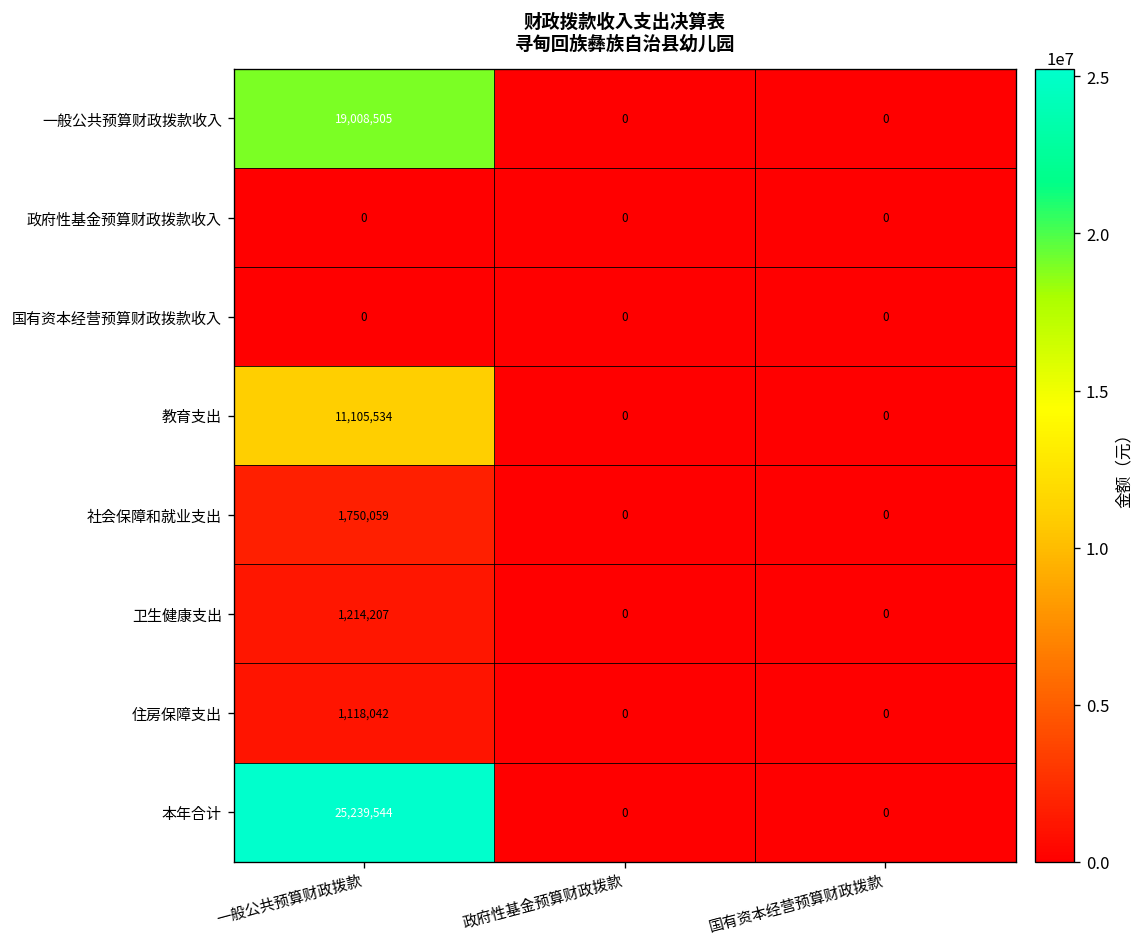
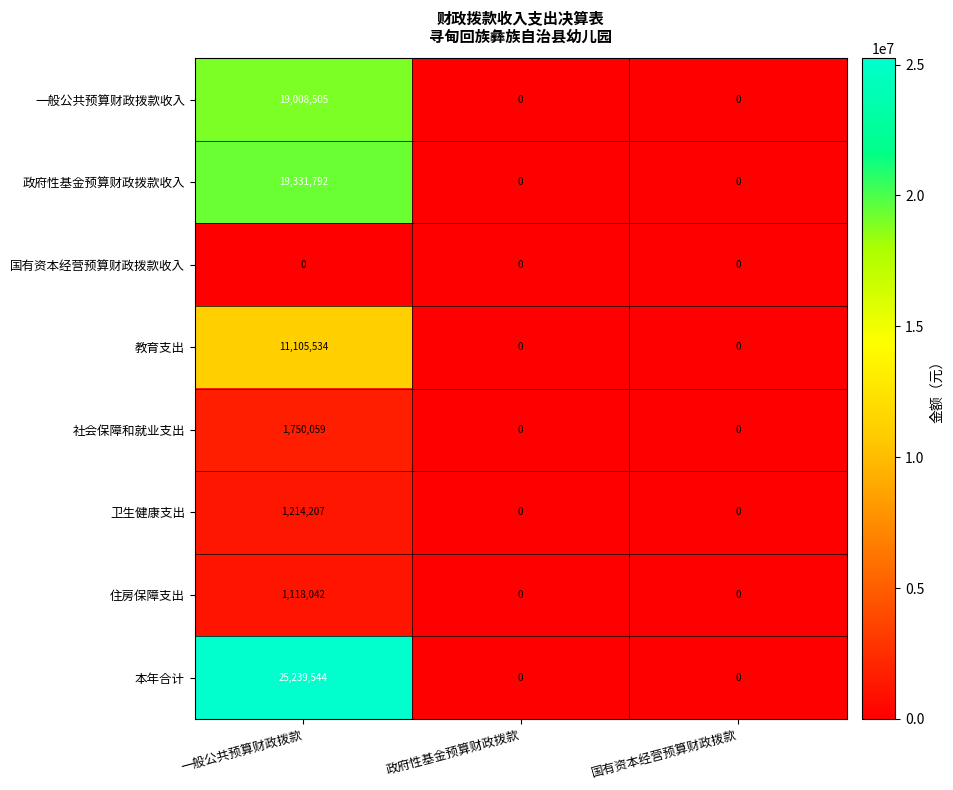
  {
    "一般公共预算财政拨款收入": {
      "一般公共预算财政拨款": "19,008,505",
      "政府性基金预算财政拨款": "0",
      "国有资本经营预算财政拨款": "0"
    },
    "政府性基金预算财政拨款收入": {
-     "一般公共预算财政拨款": "0",
+     "一般公共预算财政拨款": "19,331,792",
      "政府性基金预算财政拨款": "0",
      "国有资本经营预算财政拨款": "0"
    },
    "国有资本经营预算财政拨款收入": {
      "一般公共预算财政拨款": "0",
      "政府性基金预算财政拨款": "0",
      "国有资本经营预算财政拨款": "0"
    },
    "教育支出": {
      "一般公共预算财政拨款": "11,105,534",
      "政府性基金预算财政拨款": "0",
      "国有资本经营预算财政拨款": "0"
    },
    "社会保障和就业支出": {
      "一般公共预算财政拨款": "1,750,059",
      "政府性基金预算财政拨款": "0",
      "国有资本经营预算财政拨款": "0"
    },
    "卫生健康支出": {
      "一般公共预算财政拨款": "1,214,207",
      "政府性基金预算财政拨款": "0",
      "国有资本经营预算财政拨款": "0"
    },
    "住房保障支出": {
      "一般公共预算财政拨款": "1,118,042",
      "政府性基金预算财政拨款": "0",
      "国有资本经营预算财政拨款": "0"
    },
    "本年合计": {
      "一般公共预算财政拨款": "25,239,544",
      "政府性基金预算财政拨款": "0",
      "国有资本经营预算财政拨款": "0"
    }
  }
